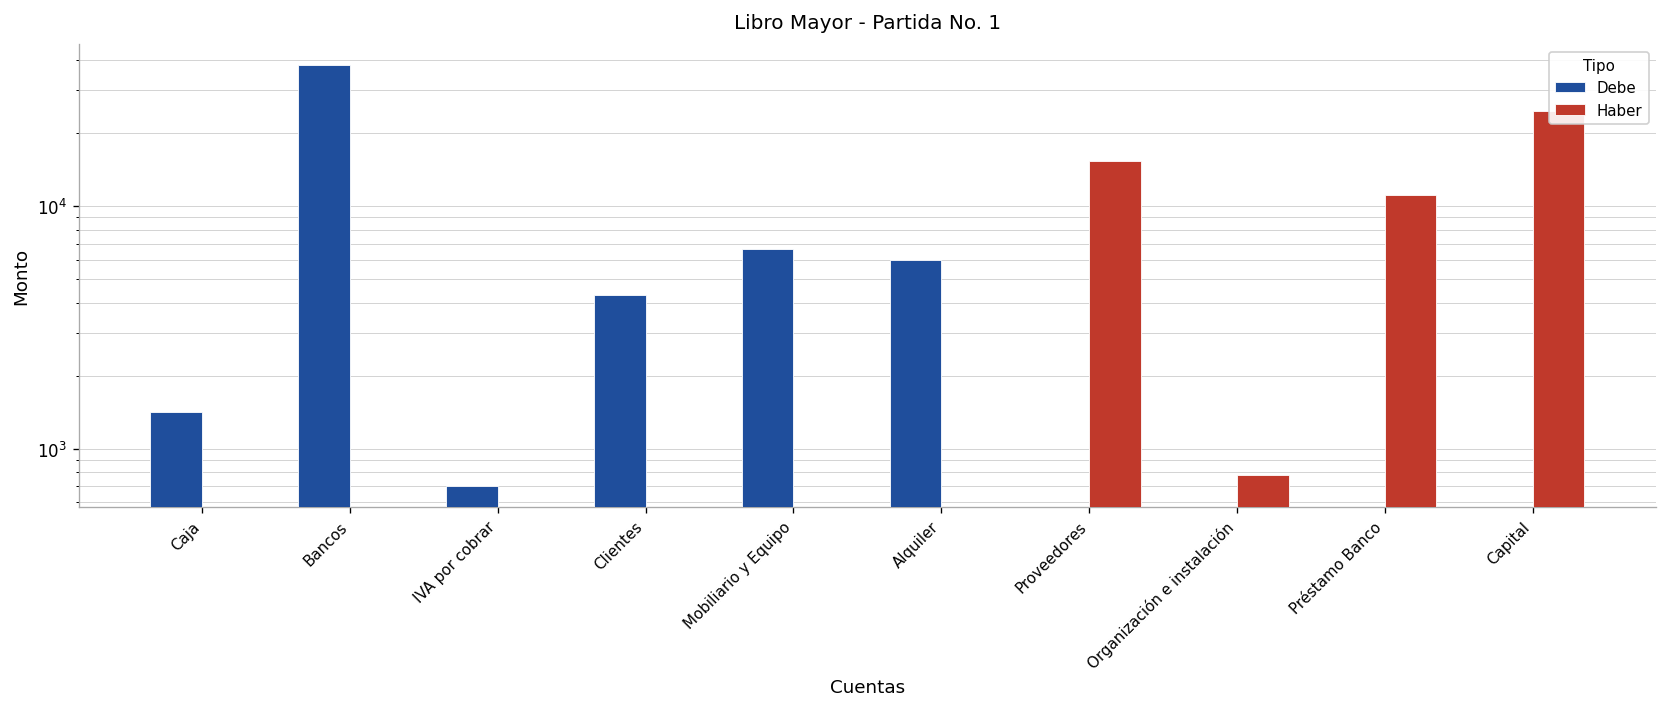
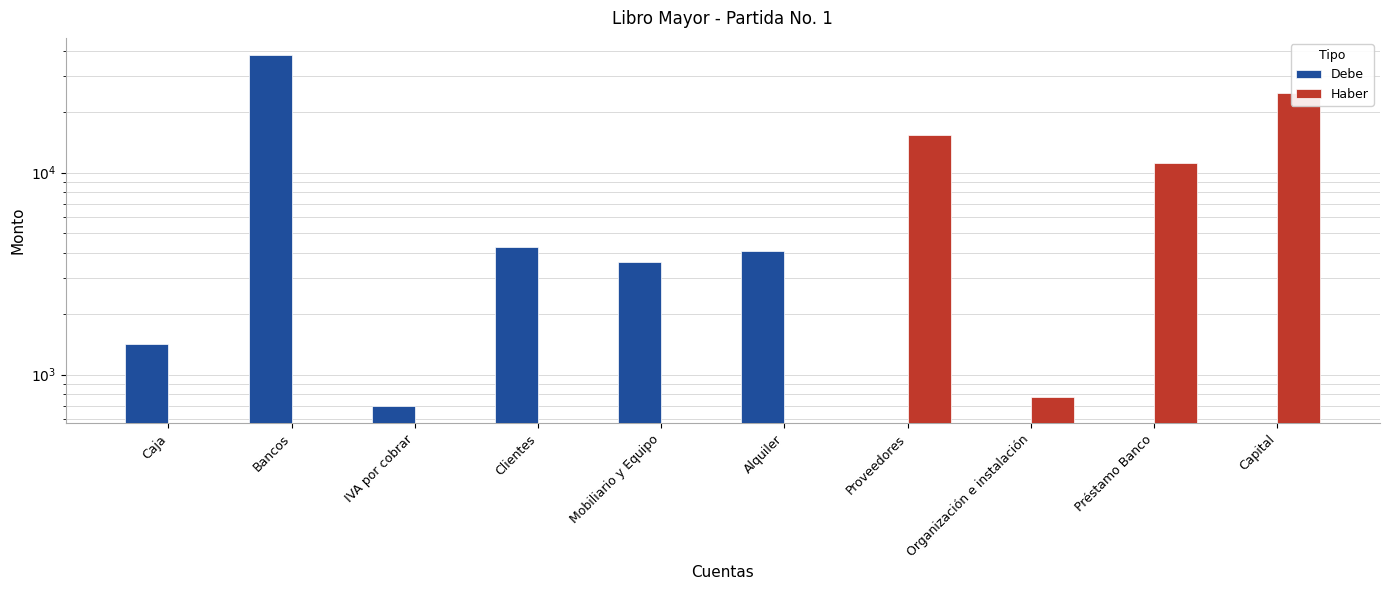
  {
    "Debe": {
      "Caja": 1400,
      "Bancos": 38000,
      "IVA por cobrar": 700,
      "Clientes": 4300,
-     "Mobiliario y Equipo": 6700,
-     "Alquiler": 6000
+     "Mobiliario y Equipo": 3600,
+     "Alquiler": 4100
    },
    "Haber": {
      "Proveedores": 15000,
      "Organización e instalación": 780,
      "Préstamo Banco": 11000
    }
  }
